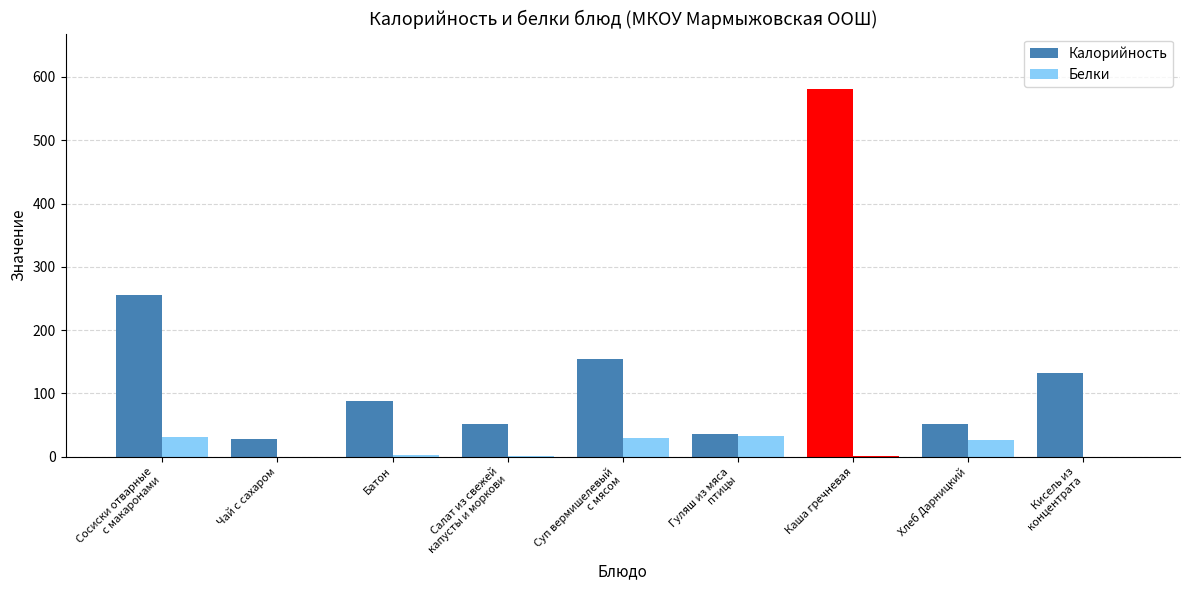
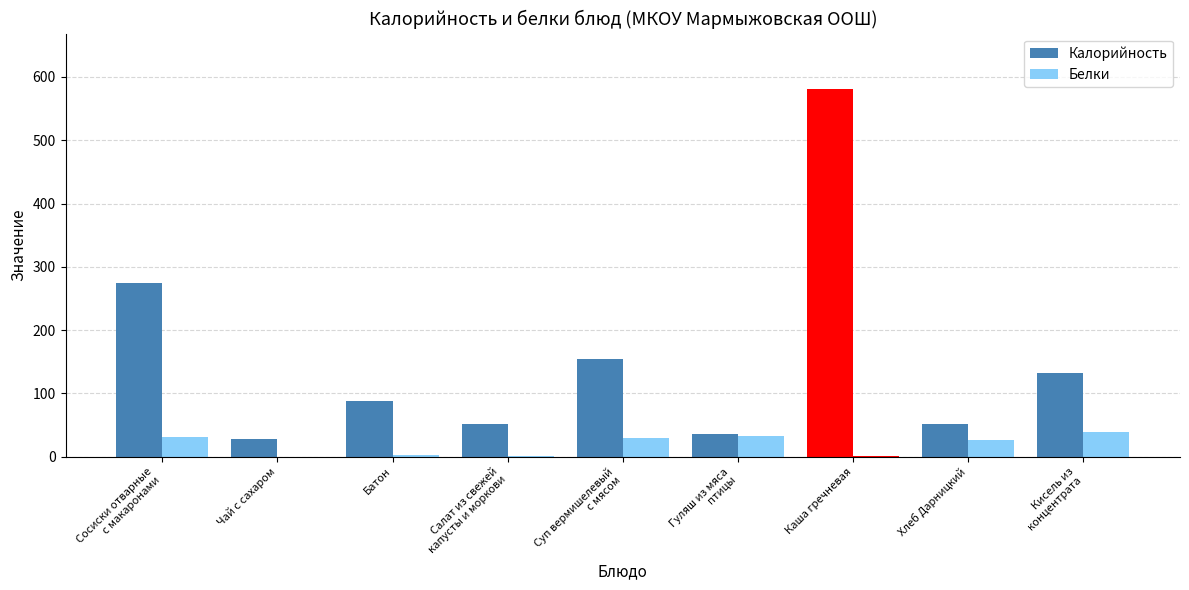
  {
    "Калорийность": {
-     "Сосиски отварные с макаронами": 260,
+     "Сосиски отварные с макаронами": 270,
      "Чай с сахаром": 30,
      "Батон": 90,
      "Салат из свежей капусты и моркови": 50,
      "Суп вермишелевый с мясом": 150,
      "Гуляш из мяса птицы": 40,
      "Каша гречневая": 580,
      "Хлеб Дарницкий": 50,
      "Кисель из концентрата": 130
    },
    "Белки": {
      "Сосиски отварные с макаронами": 30,
      "Суп вермишелевый с мясом": 30,
      "Гуляш из мяса птицы": 30,
      "Хлеб Дарницкий": 30,
-     "Кисель из концентрата": 0
+     "Кисель из концентрата": 40
    }
  }
